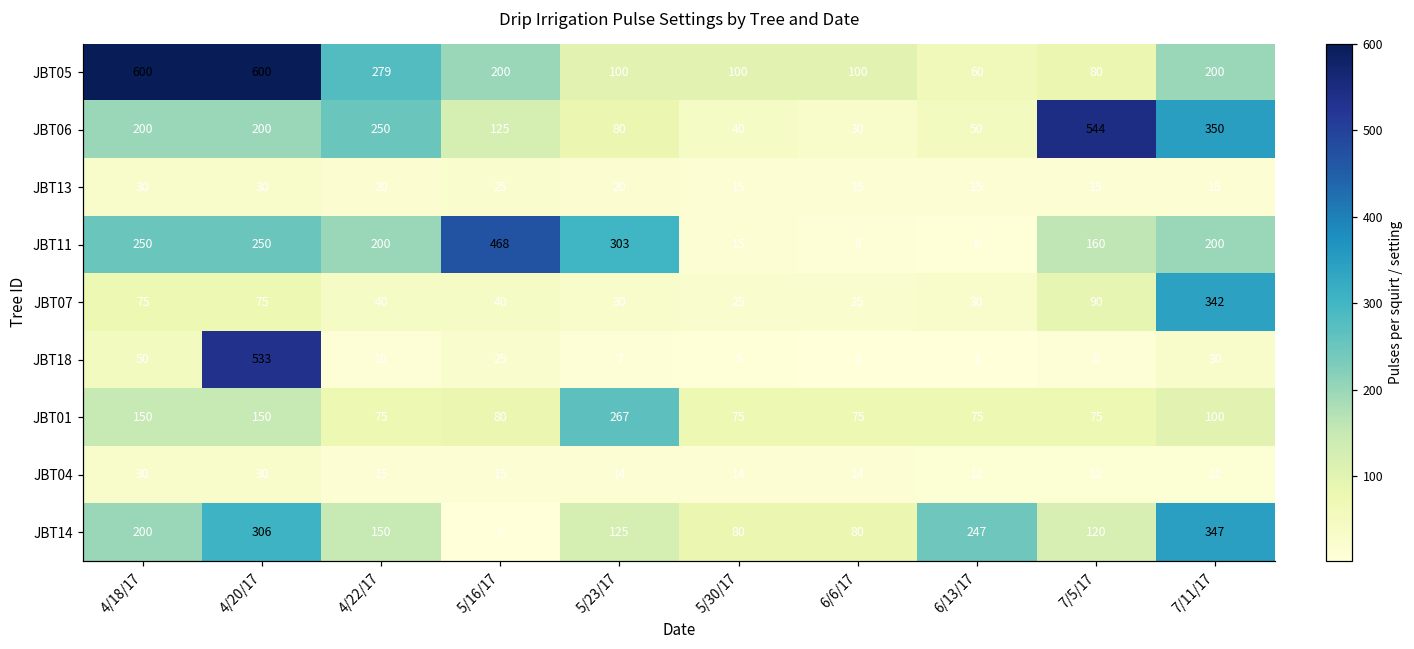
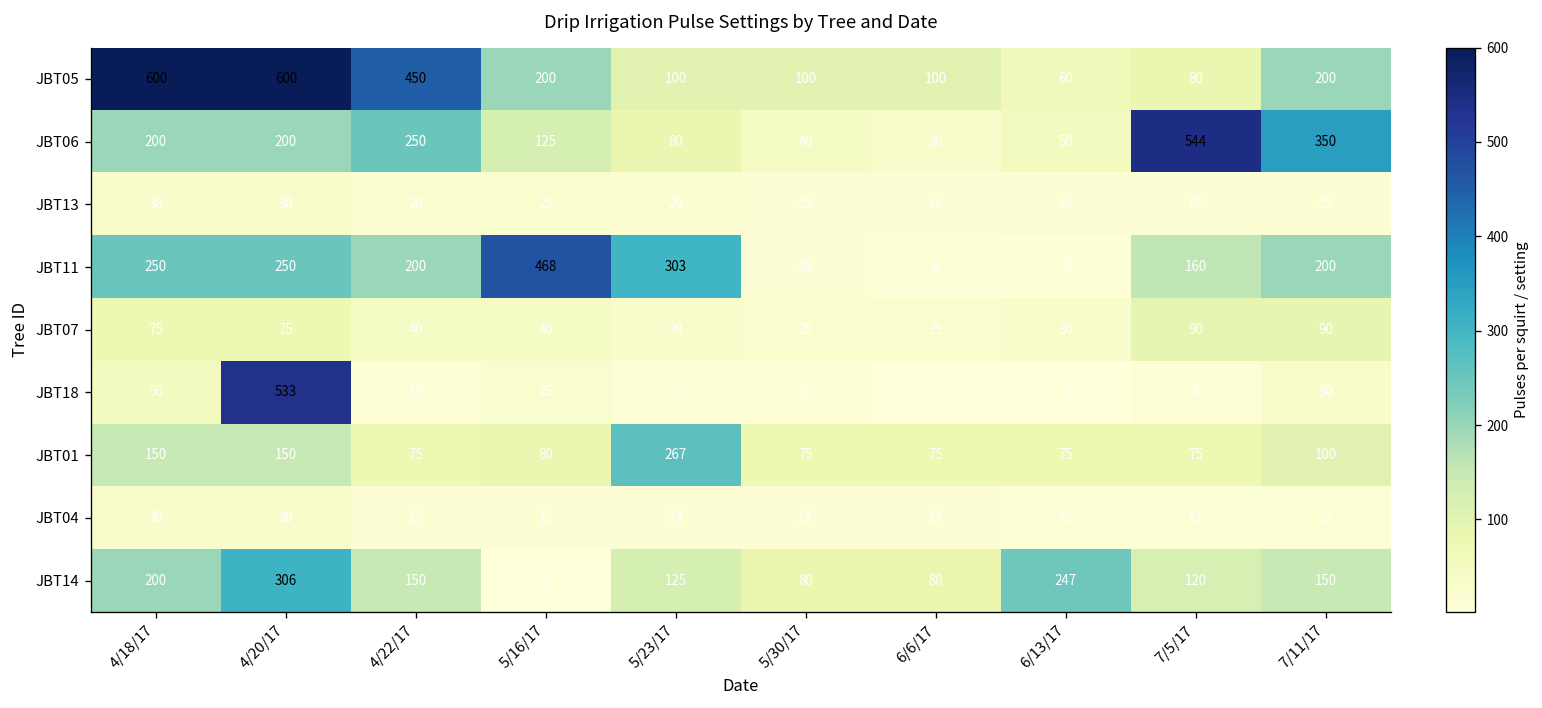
  {
    "JBT05": {
      "4/18/17": 600,
      "4/20/17": 600,
-     "4/22/17": 279,
+     "4/22/17": 450,
      "5/16/17": 200,
      "5/23/17": 100,
      "5/30/17": 100,
      "6/6/17": 100,
      "6/13/17": 60,
      "7/5/17": 80,
      "7/11/17": 200
    },
    "JBT06": {
      "4/18/17": 200,
      "4/20/17": 200,
      "4/22/17": 250,
      "5/16/17": 125,
      "5/23/17": 80,
      "5/30/17": 40,
      "6/6/17": 30,
      "6/13/17": 50,
      "7/5/17": 544,
      "7/11/17": 350
    },
    "JBT13": {
      "4/18/17": 30,
      "4/20/17": 30,
      "5/16/17": 25
    },
    "JBT11": {
      "4/18/17": 250,
      "4/20/17": 250,
      "4/22/17": 200,
      "5/16/17": 468,
      "5/23/17": 303,
      "7/5/17": 160,
      "7/11/17": 200
    },
    "JBT07": {
      "4/18/17": 75,
      "4/20/17": 75,
      "4/22/17": 40,
      "5/16/17": 40,
      "5/23/17": 30,
      "5/30/17": 25,
      "6/6/17": 25,
      "6/13/17": 30,
      "7/5/17": 90,
-     "7/11/17": 342
+     "7/11/17": 90
    },
    "JBT18": {
      "4/18/17": 50,
      "4/20/17": 533,
      "5/16/17": 25,
      "7/11/17": 30
    },
    "JBT01": {
      "4/18/17": 150,
      "4/20/17": 150,
      "4/22/17": 75,
      "5/16/17": 80,
      "5/23/17": 267,
      "5/30/17": 75,
      "6/6/17": 75,
      "6/13/17": 75,
      "7/5/17": 75,
      "7/11/17": 100
    },
    "JBT04": {
      "4/18/17": 30,
      "4/20/17": 30
    },
    "JBT14": {
      "4/18/17": 200,
      "4/20/17": 306,
      "4/22/17": 150,
      "5/23/17": 125,
      "5/30/17": 80,
      "6/6/17": 80,
      "6/13/17": 247,
      "7/5/17": 120,
-     "7/11/17": 347
+     "7/11/17": 150
    }
  }
